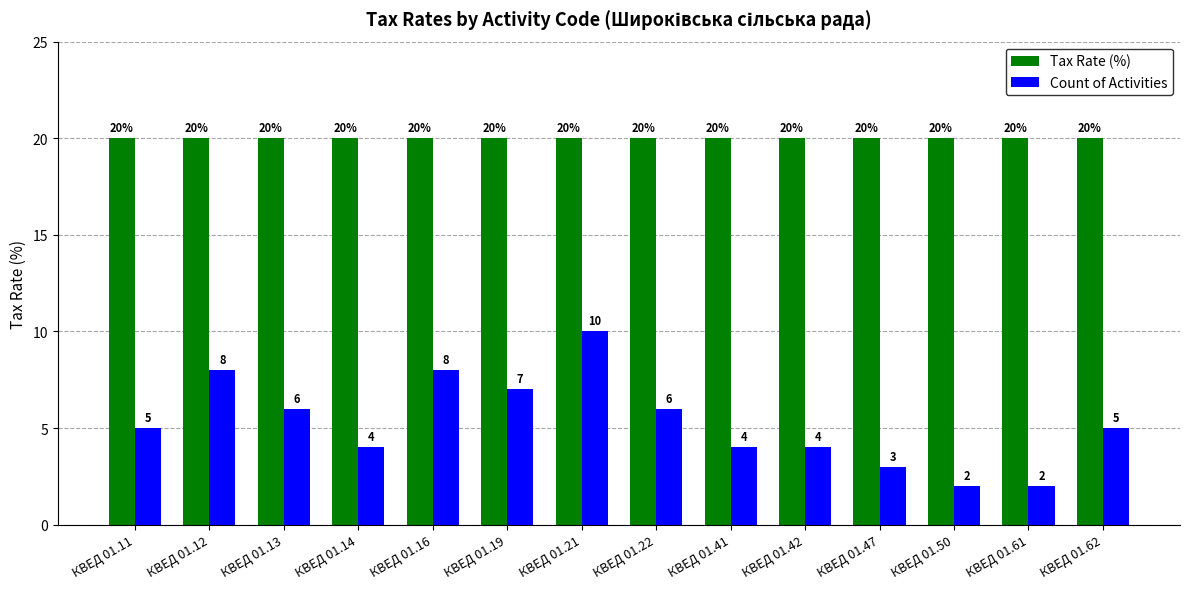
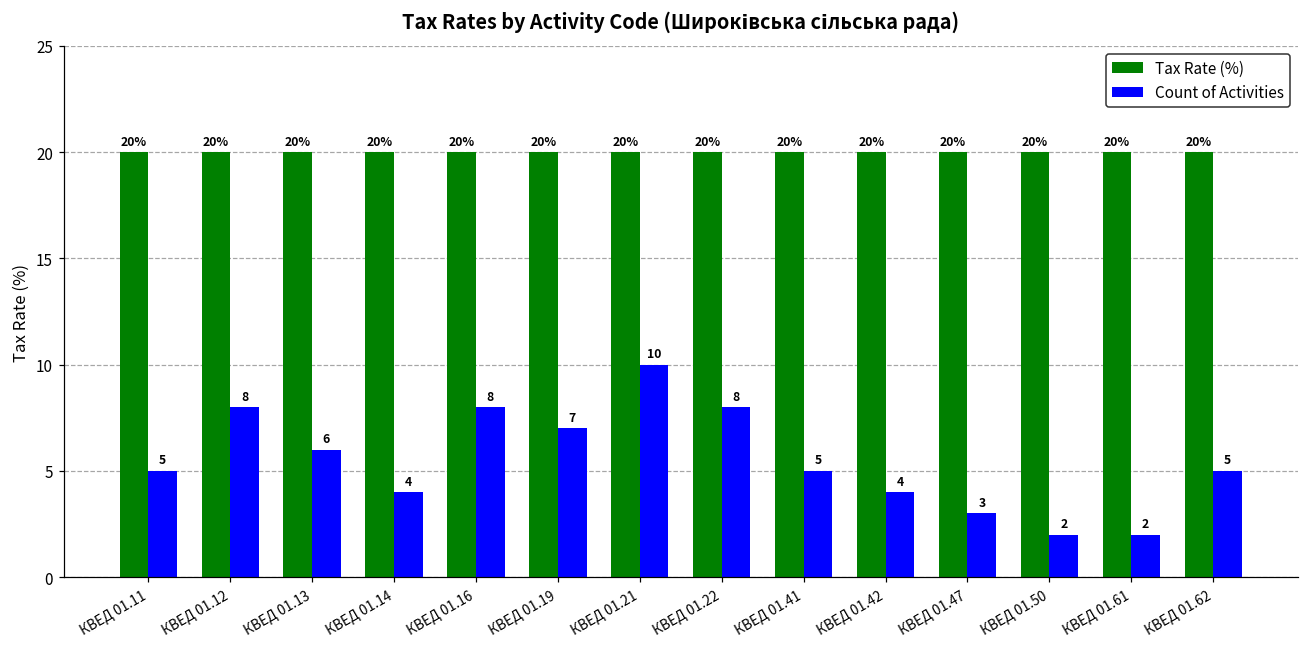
  {
    "Tax Rate (%)": {
      "КВЕД 01.11": "20%",
      "КВЕД 01.12": "20%",
      "КВЕД 01.13": "20%",
      "КВЕД 01.14": "20%",
      "КВЕД 01.16": "20%",
      "КВЕД 01.19": "20%",
      "КВЕД 01.21": "20%",
      "КВЕД 01.22": "20%",
      "КВЕД 01.41": "20%",
      "КВЕД 01.42": "20%",
      "КВЕД 01.47": "20%",
      "КВЕД 01.50": "20%",
      "КВЕД 01.61": "20%",
      "КВЕД 01.62": "20%"
    },
    "Count of Activities": {
      "КВЕД 01.11": "5",
      "КВЕД 01.12": "8",
      "КВЕД 01.13": "6",
      "КВЕД 01.14": "4",
      "КВЕД 01.16": "8",
      "КВЕД 01.19": "7",
      "КВЕД 01.21": "10",
-     "КВЕД 01.22": "6",
-     "КВЕД 01.41": "4",
+     "КВЕД 01.22": "8",
+     "КВЕД 01.41": "5",
      "КВЕД 01.42": "4",
      "КВЕД 01.47": "3",
      "КВЕД 01.50": "2",
      "КВЕД 01.61": "2",
      "КВЕД 01.62": "5"
    }
  }
